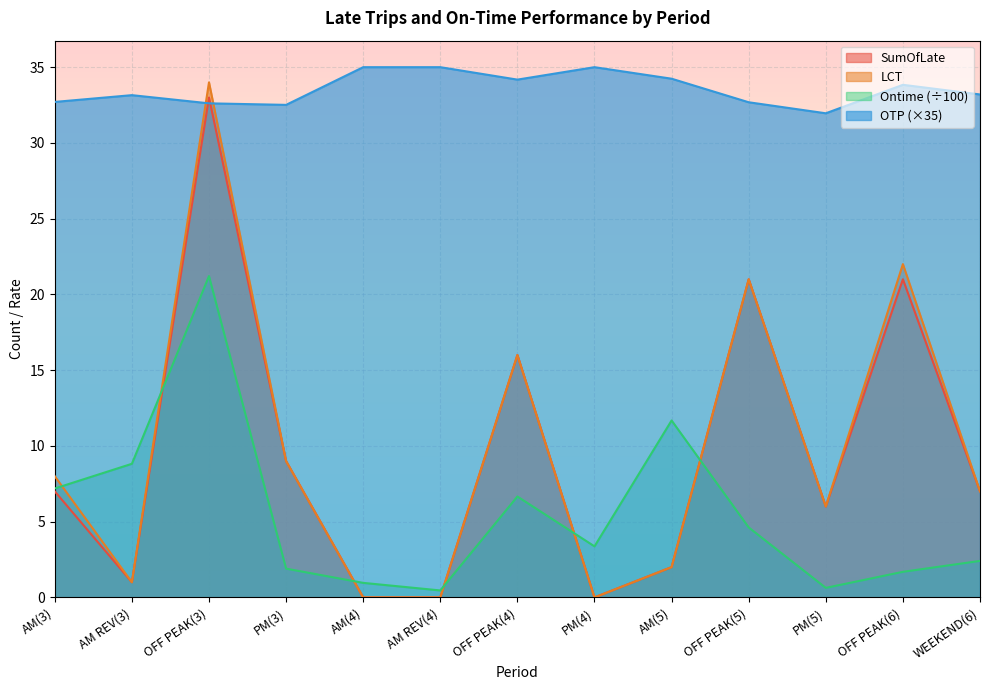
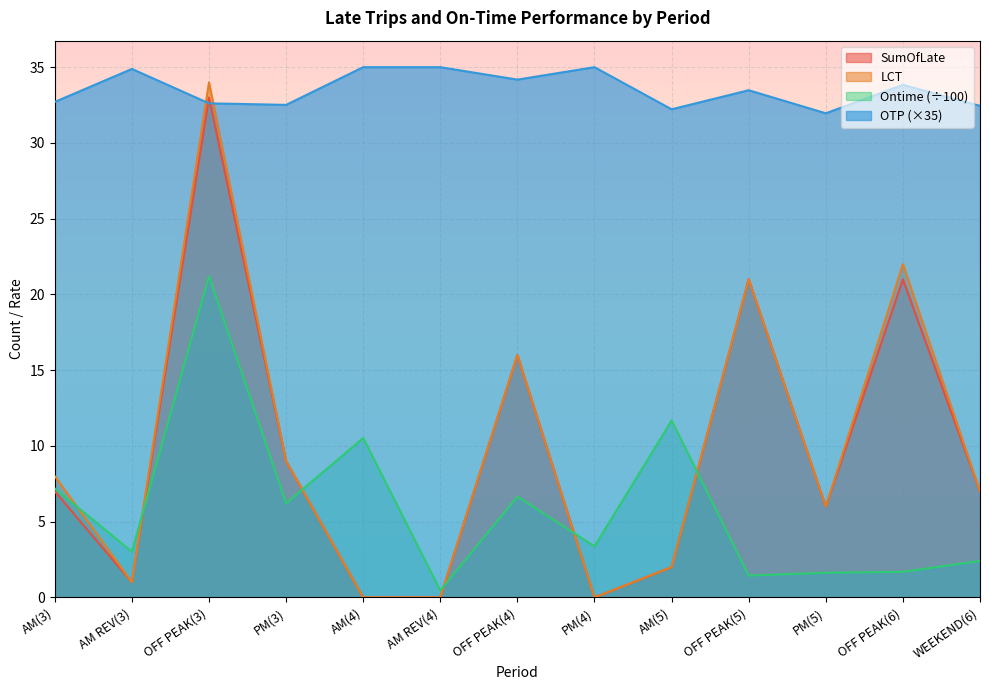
  {
    "Ontime (÷100)": {
      "AM(3)": 7.2,
-     "AM REV(3)": 8.8,
+     "AM REV(3)": 3.0,
      "OFF PEAK(3)": 21.2,
-     "PM(3)": 1.9,
-     "AM(4)": 1.0,
+     "PM(3)": 6.2,
+     "AM(4)": 10.5,
      "AM REV(4)": 0.5,
      "OFF PEAK(4)": 6.7,
      "PM(4)": 3.4,
      "AM(5)": 11.7,
-     "OFF PEAK(5)": 4.6,
-     "PM(5)": 0.6,
+     "OFF PEAK(5)": 1.4,
+     "PM(5)": 1.6,
      "OFF PEAK(6)": 1.7,
      "WEEKEND(6)": 2.4
    },
    "OTP (×35)": {
      "AM(3)": 32.7,
-     "AM REV(3)": 33.2,
+     "AM REV(3)": 34.9,
      "OFF PEAK(3)": 32.6,
      "PM(3)": 32.5,
      "AM(4)": 35.0,
      "AM REV(4)": 35.0,
      "OFF PEAK(4)": 34.2,
      "PM(4)": 35.0,
-     "AM(5)": 34.2,
-     "OFF PEAK(5)": 32.7,
+     "AM(5)": 32.2,
+     "OFF PEAK(5)": 33.5,
      "PM(5)": 32.0,
-     "WEEKEND(6)": 33.2
+     "WEEKEND(6)": 32.4
    }
  }
